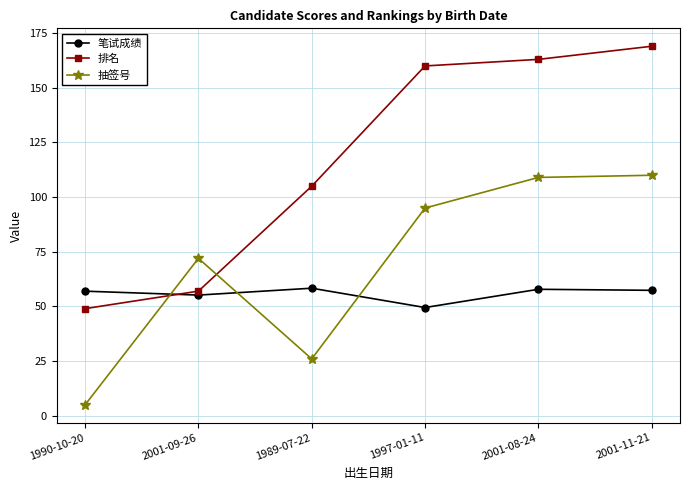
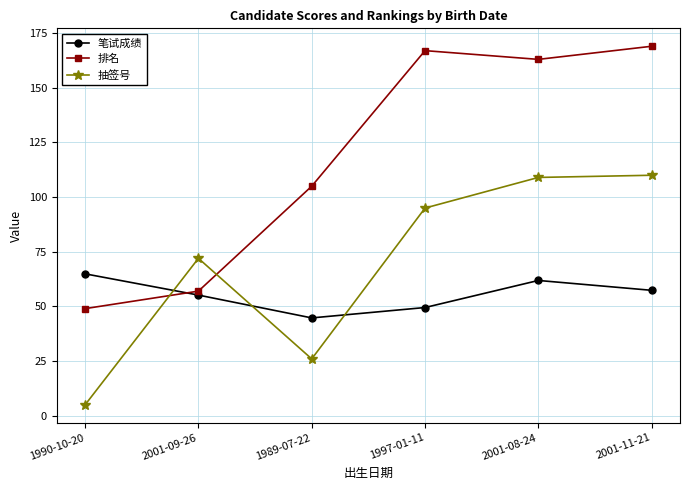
  {
    "笔试成绩": {
-     "1990-10-20": 57,
+     "1990-10-20": 65,
      "2001-09-26": 55,
-     "1989-07-22": 58,
+     "1989-07-22": 45,
      "1997-01-11": 50,
-     "2001-08-24": 58,
+     "2001-08-24": 62,
      "2001-11-21": 57
    },
    "排名": {
      "1990-10-20": 49,
      "2001-09-26": 57,
      "1989-07-22": 105,
-     "1997-01-11": 160,
+     "1997-01-11": 167,
      "2001-08-24": 163,
      "2001-11-21": 169
    },
    "抽签号": {
      "1990-10-20": 5,
      "2001-09-26": 72,
      "1989-07-22": 26,
      "1997-01-11": 95,
      "2001-08-24": 109,
      "2001-11-21": 110
    }
  }
